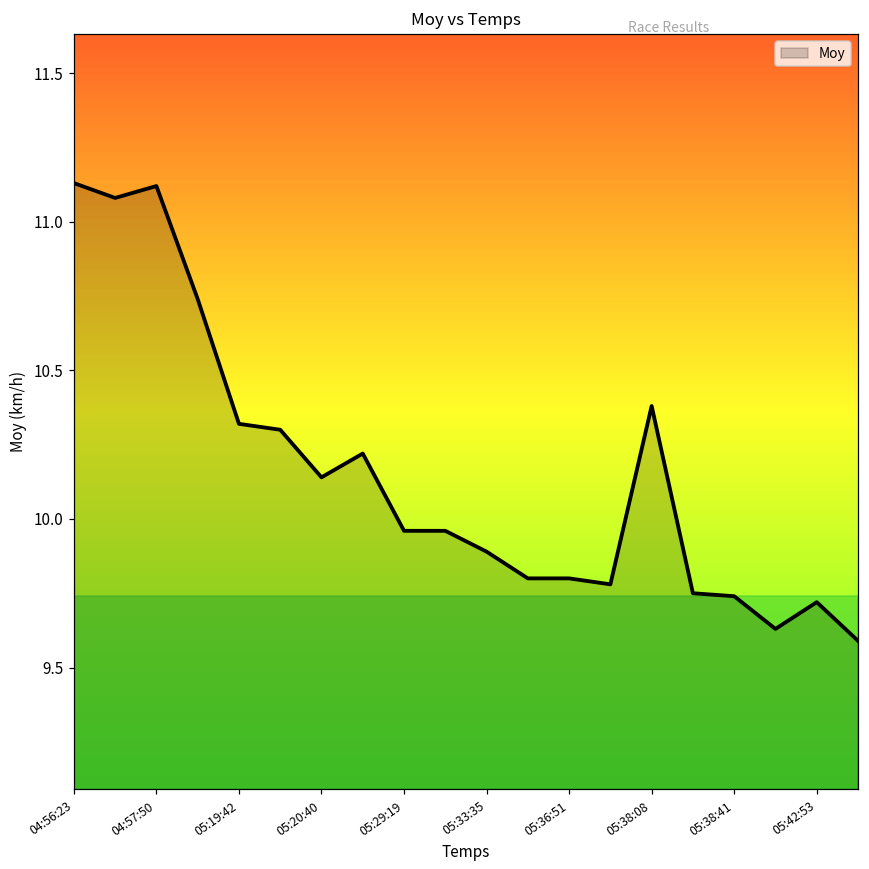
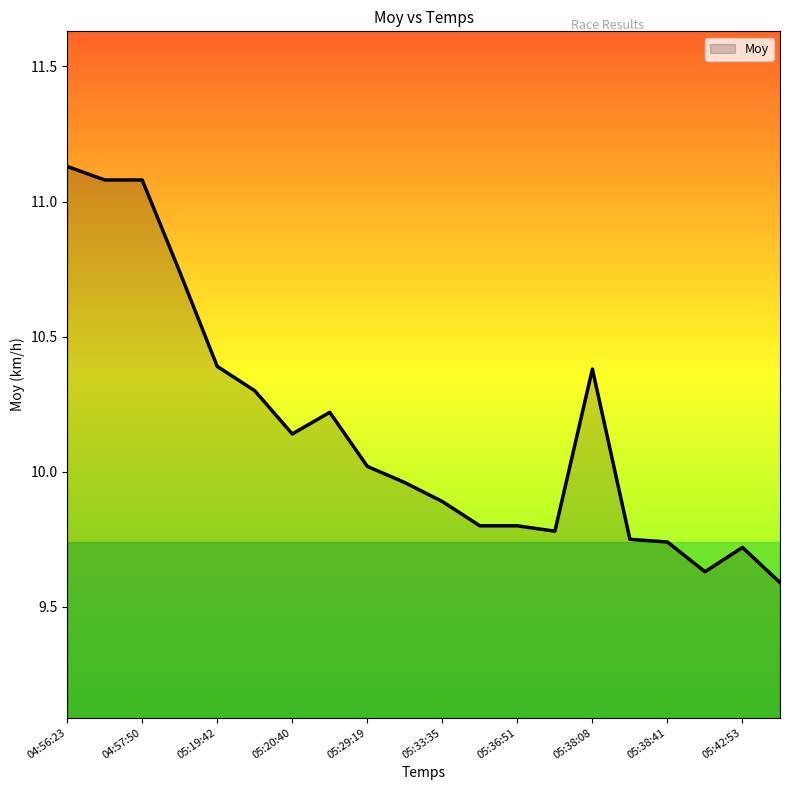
  {
    "04:56:23": 11.13,
-   "04:57:50": 11.12,
-   "05:19:42": 10.32,
+   "04:57:50": 11.08,
+   "05:19:42": 10.39,
    "05:20:40": 10.14,
-   "05:29:19": 9.96,
+   "05:29:19": 10.02,
    "05:33:35": 9.89,
    "05:36:51": 9.80,
    "05:38:08": 10.38
  }
